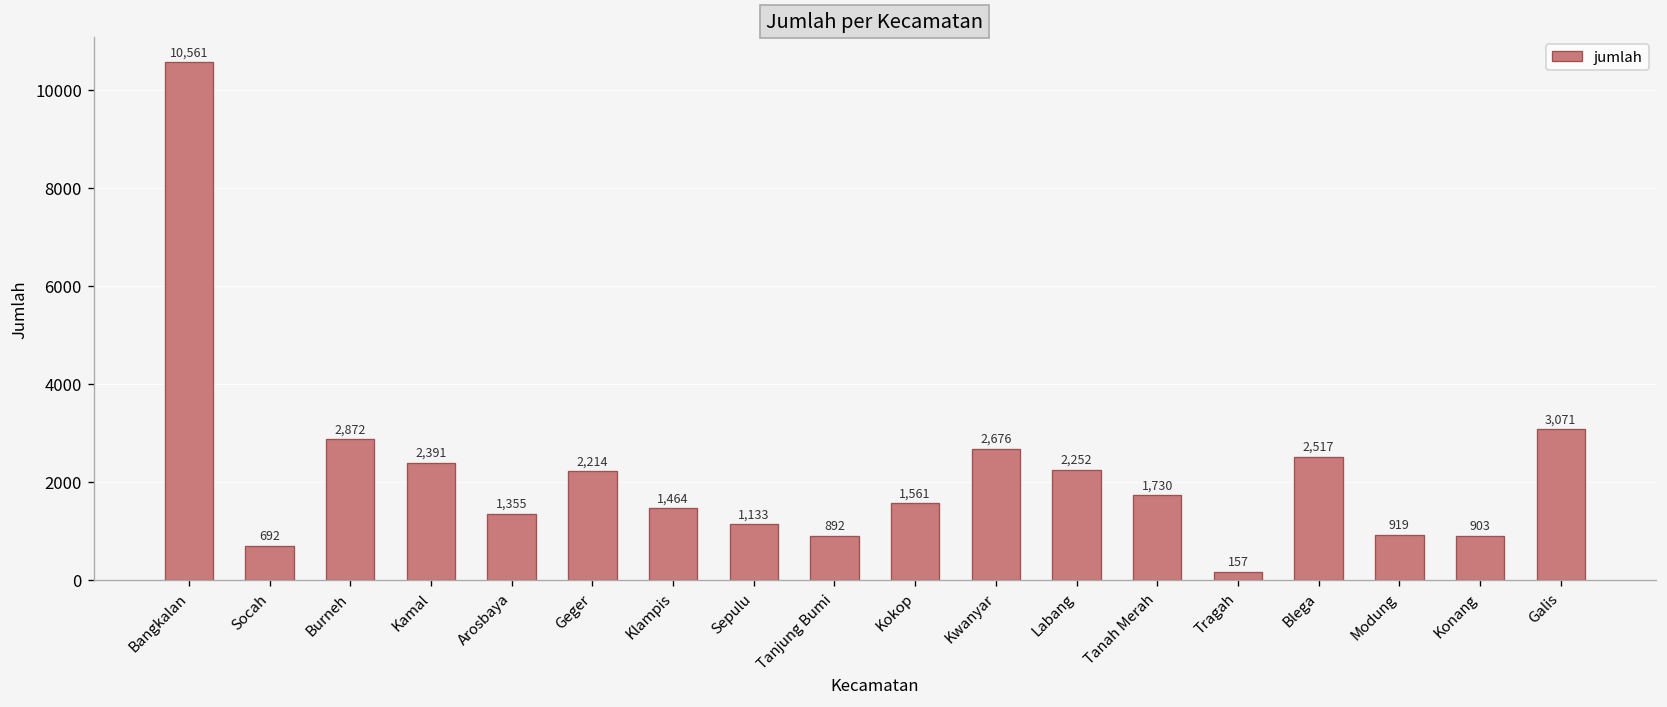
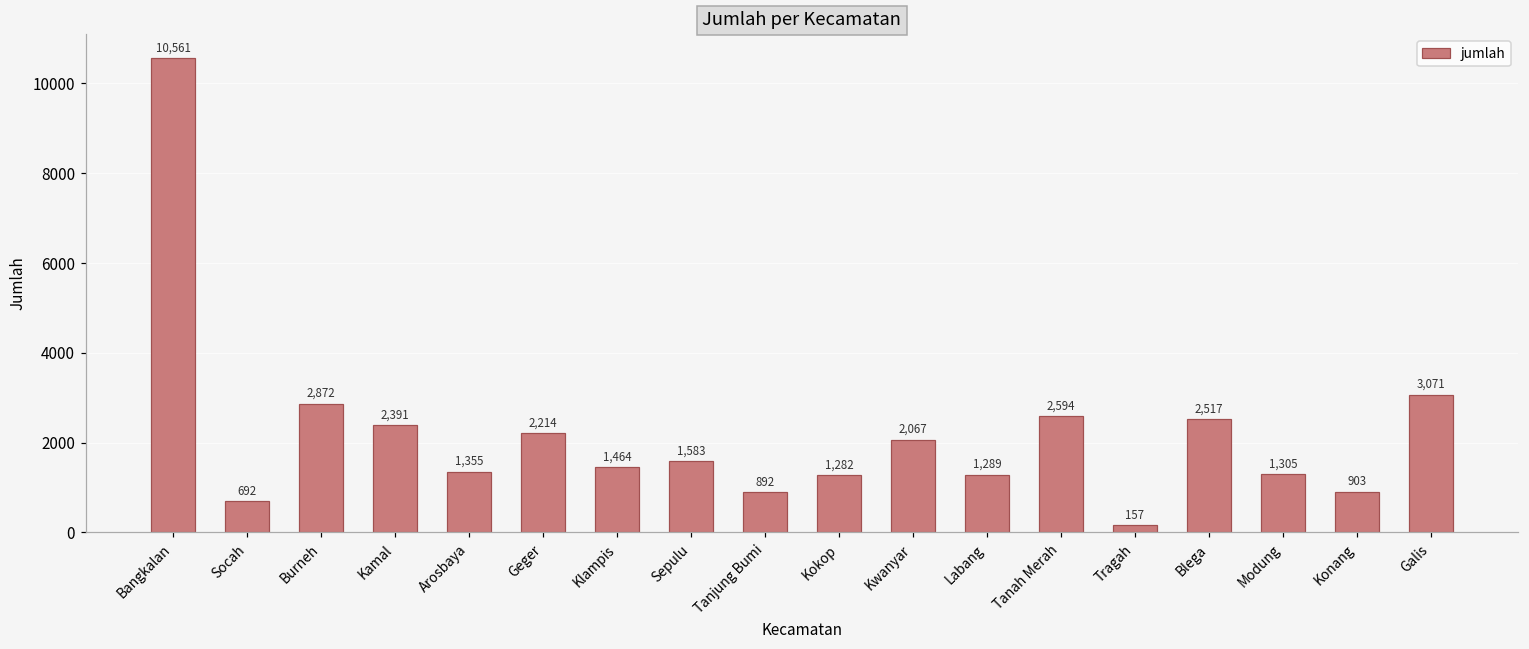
  {
    "Bangkalan": "10,561",
    "Socah": "692",
    "Burneh": "2,872",
    "Kamal": "2,391",
    "Arosbaya": "1,355",
    "Geger": "2,214",
    "Klampis": "1,464",
-   "Sepulu": "1,133",
+   "Sepulu": "1,583",
    "Tanjung Bumi": "892",
-   "Kokop": "1,561",
-   "Kwanyar": "2,676",
-   "Labang": "2,252",
-   "Tanah Merah": "1,730",
+   "Kokop": "1,282",
+   "Kwanyar": "2,067",
+   "Labang": "1,289",
+   "Tanah Merah": "2,594",
    "Tragah": "157",
    "Blega": "2,517",
-   "Modung": "919",
+   "Modung": "1,305",
    "Konang": "903",
    "Galis": "3,071"
  }
